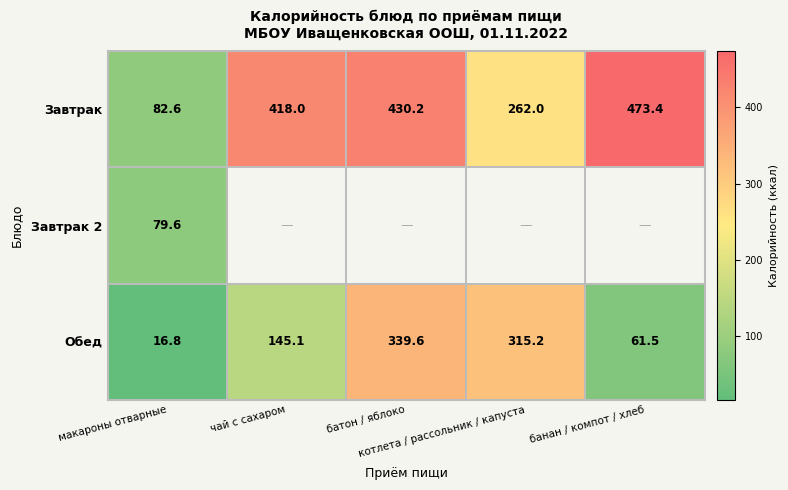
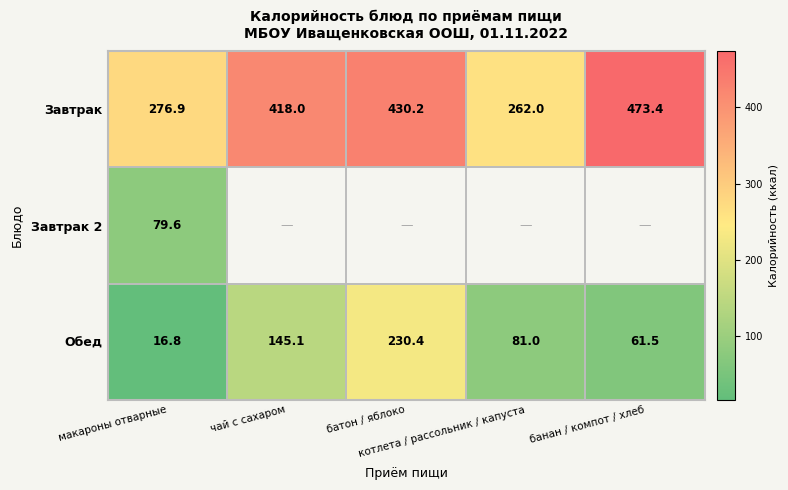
  {
    "Завтрак": {
-     "макароны отварные": 82.6,
+     "макароны отварные": 276.9,
      "чай с сахаром": 418.0,
      "батон / яблоко": 430.2,
      "котлета / рассольник / капуста": 262.0,
      "банан / компот / хлеб": 473.4
    },
    "Завтрак 2": {
      "макароны отварные": 79.6
    },
    "Обед": {
      "макароны отварные": 16.8,
      "чай с сахаром": 145.1,
-     "батон / яблоко": 339.6,
-     "котлета / рассольник / капуста": 315.2,
+     "батон / яблоко": 230.4,
+     "котлета / рассольник / капуста": 81.0,
      "банан / компот / хлеб": 61.5
    }
  }
